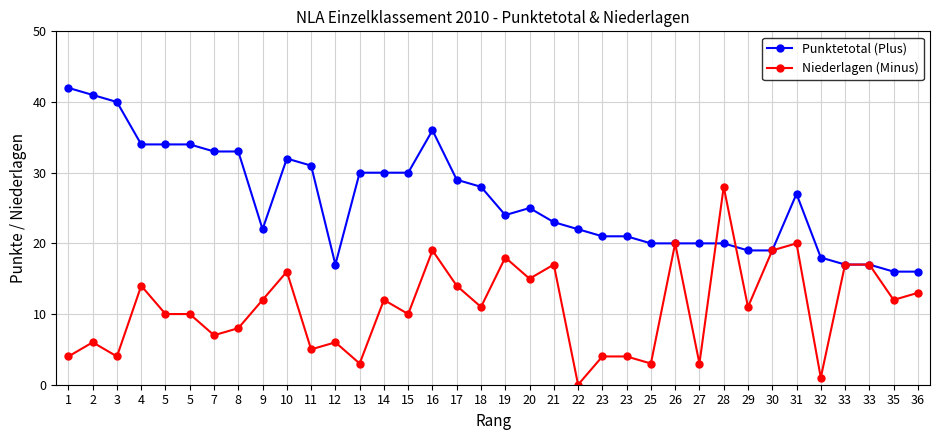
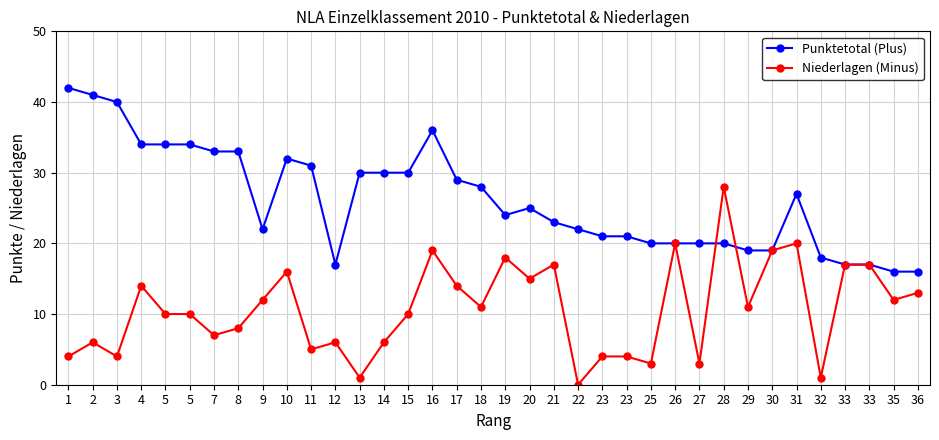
  {
    "Punktetotal (Plus)": {
      "1": 42,
      "2": 41,
      "3": 40,
      "4": 34,
      "7": 33,
      "8": 33,
      "9": 22,
      "10": 32,
      "11": 31,
      "12": 17,
      "13": 30,
      "14": 30,
      "15": 30,
      "16": 36,
      "17": 29,
      "18": 28,
      "19": 24,
      "20": 25,
      "21": 23,
      "22": 22,
      "25": 20,
      "27": 20,
      "28": 20,
      "29": 19,
      "31": 27,
      "32": 18,
      "35": 16,
      "36": 16
    },
    "Niederlagen (Minus)": {
      "1": 4,
      "2": 6,
      "3": 4,
      "4": 14,
      "7": 7,
      "8": 8,
      "9": 12,
      "10": 16,
      "11": 5,
      "12": 6,
-     "13": 3,
-     "14": 12,
+     "13": 1,
+     "14": 6,
      "15": 10,
      "16": 19,
      "17": 14,
      "18": 11,
      "19": 18,
      "20": 15,
      "21": 17,
      "22": 0,
      "25": 3,
      "27": 3,
      "28": 28,
      "29": 11,
      "31": 20,
      "32": 1,
      "35": 12,
      "36": 13
    }
  }
